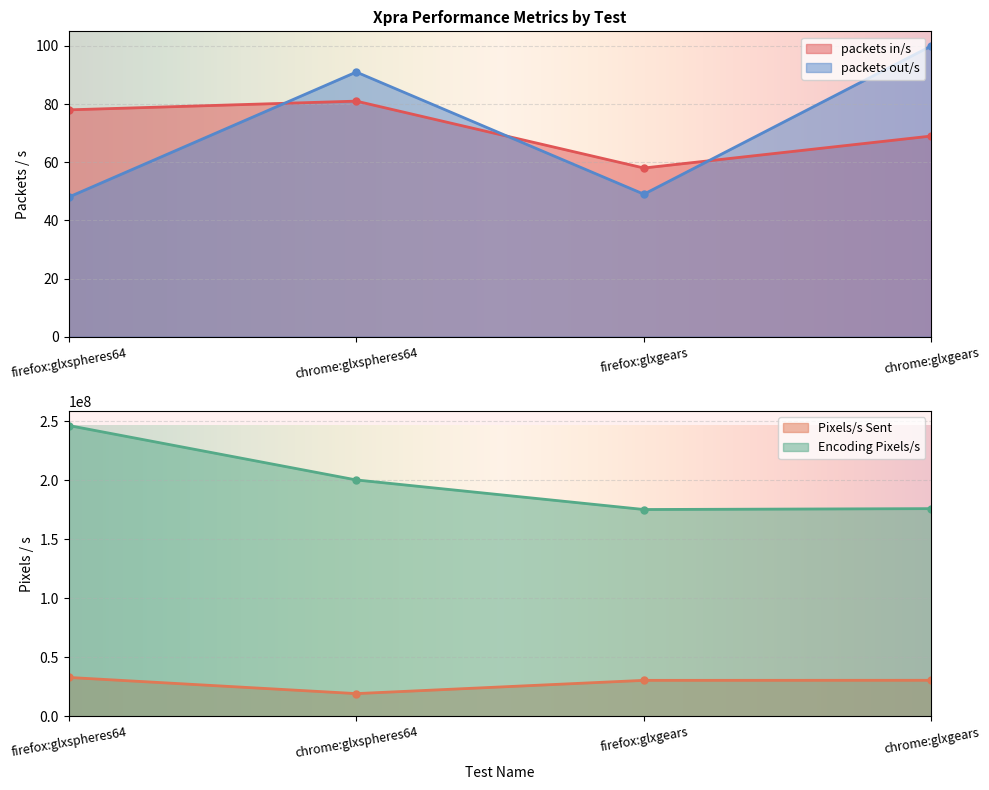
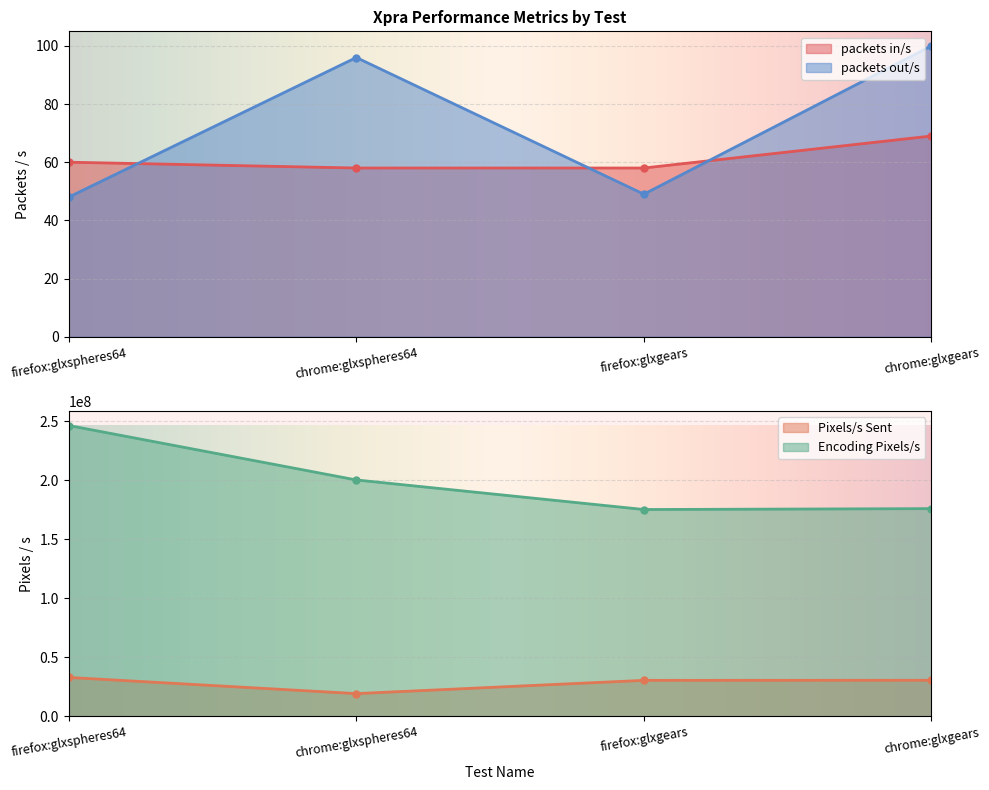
  {
    "Xpra Performance Metrics by Test": {
      "packets in/s": {
-       "firefox:glxspheres64": 78,
-       "chrome:glxspheres64": 81,
+       "firefox:glxspheres64": 60,
+       "chrome:glxspheres64": 58,
        "firefox:glxgears": 58,
        "chrome:glxgears": 69
      },
      "packets out/s": {
        "firefox:glxspheres64": 48,
-       "chrome:glxspheres64": 91,
+       "chrome:glxspheres64": 96,
        "firefox:glxgears": 49,
        "chrome:glxgears": 100
      }
    }
  }
